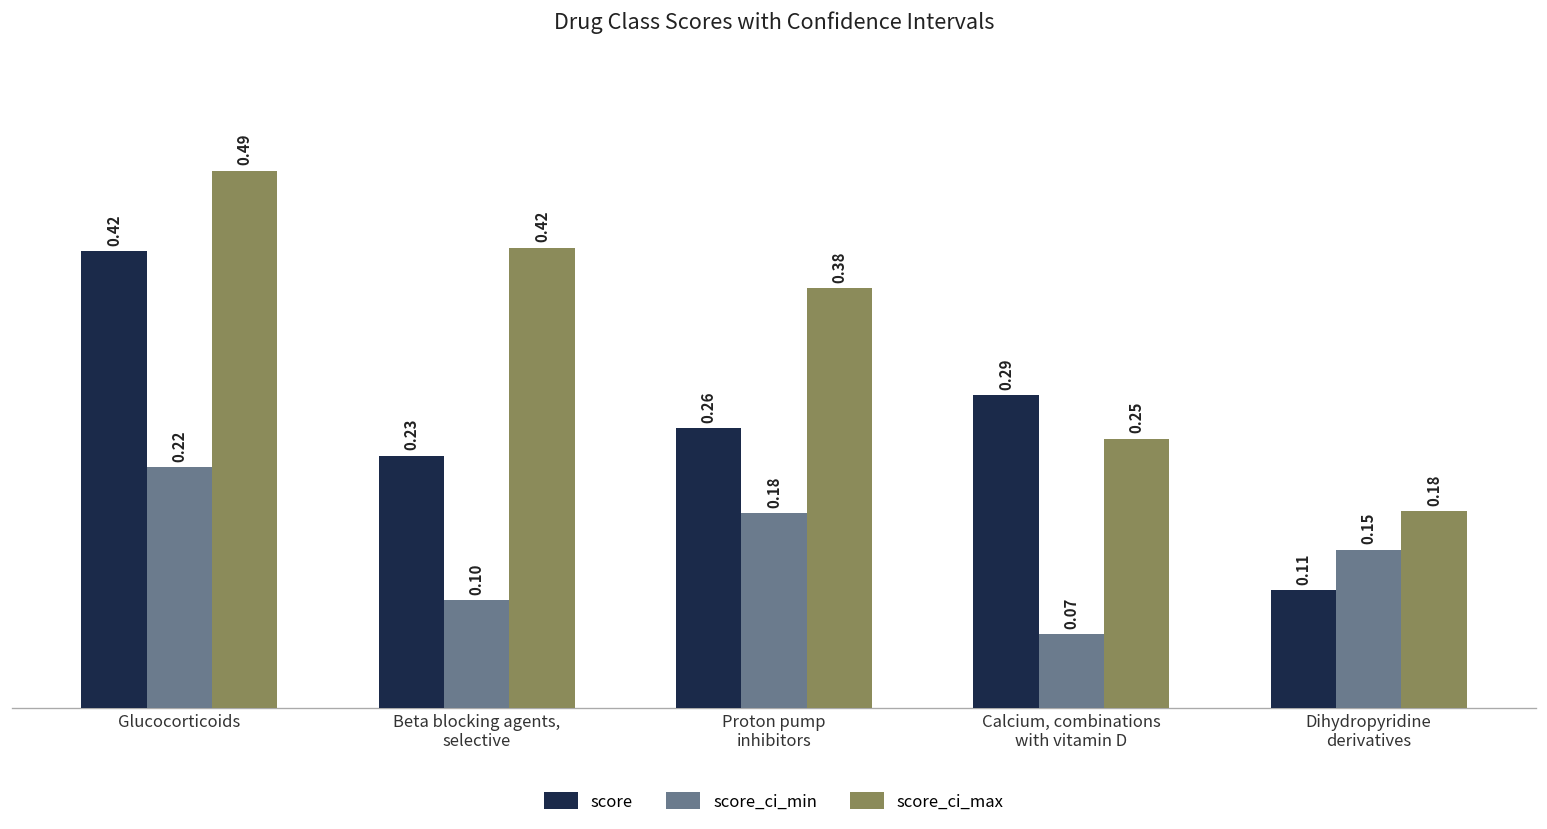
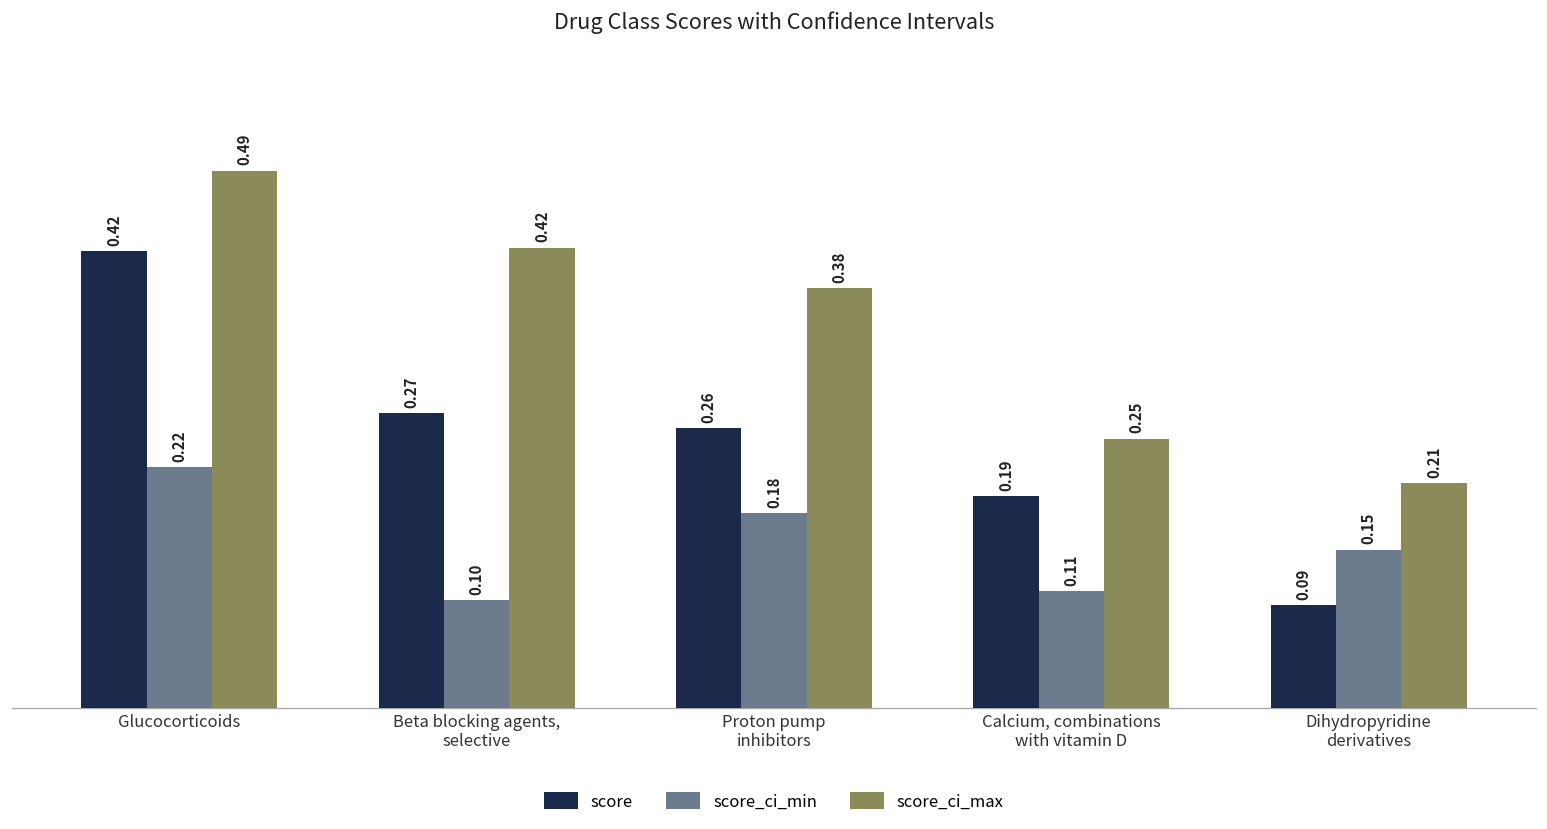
  {
    "score": {
      "Glucocorticoids": 0.42,
-     "Beta blocking agents, selective": 0.23,
+     "Beta blocking agents, selective": 0.27,
      "Proton pump inhibitors": 0.26,
-     "Calcium, combinations with vitamin D": 0.29,
-     "Dihydropyridine derivatives": 0.11
+     "Calcium, combinations with vitamin D": 0.19,
+     "Dihydropyridine derivatives": 0.09
    },
    "score_ci_min": {
      "Glucocorticoids": 0.22,
      "Beta blocking agents, selective": 0.10,
      "Proton pump inhibitors": 0.18,
-     "Calcium, combinations with vitamin D": 0.07,
+     "Calcium, combinations with vitamin D": 0.11,
      "Dihydropyridine derivatives": 0.15
    },
    "score_ci_max": {
      "Glucocorticoids": 0.49,
      "Beta blocking agents, selective": 0.42,
      "Proton pump inhibitors": 0.38,
      "Calcium, combinations with vitamin D": 0.25,
-     "Dihydropyridine derivatives": 0.18
+     "Dihydropyridine derivatives": 0.21
    }
  }
